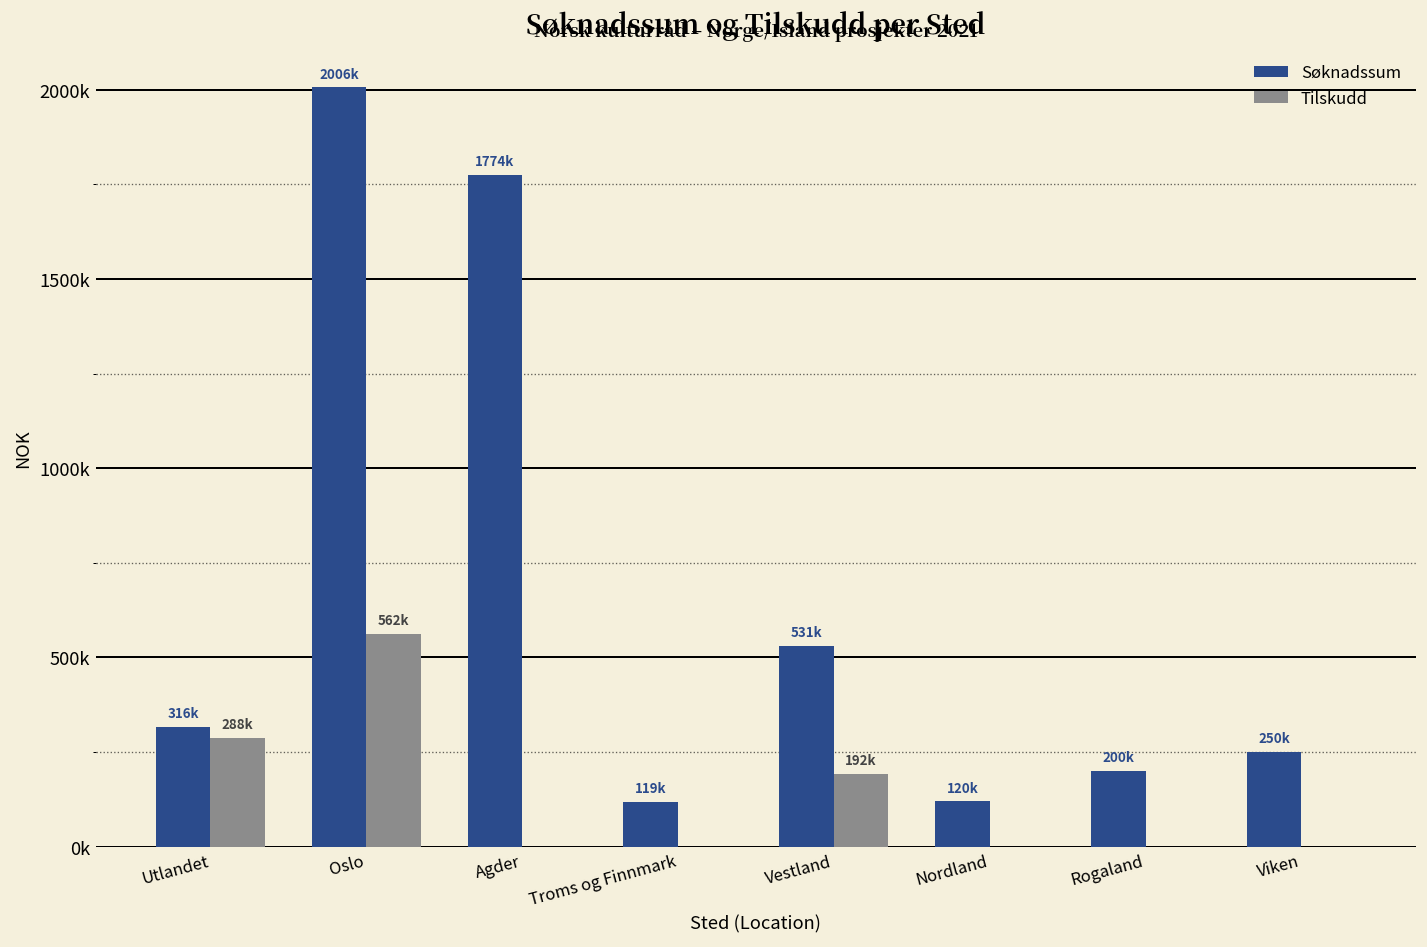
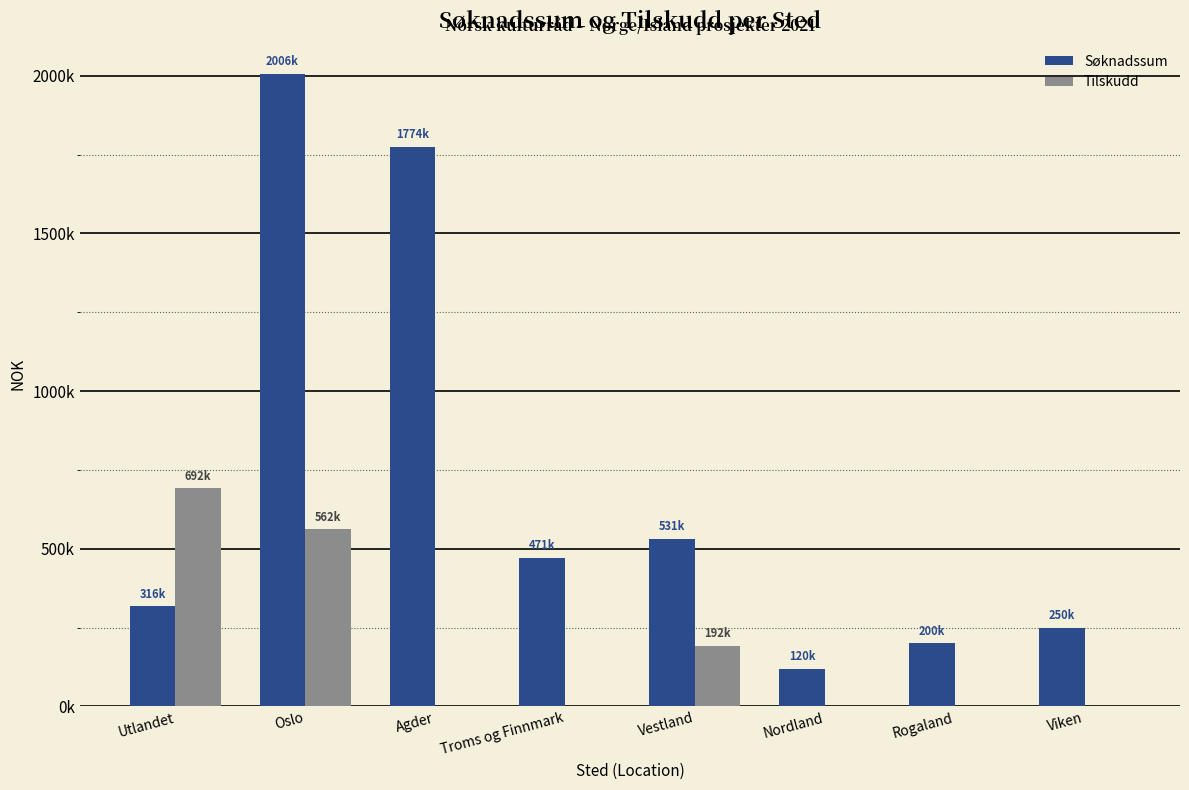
  {
    "Søknadssum": {
-     "Troms og Finnmark": "119k",
+     "Troms og Finnmark": "471k",
      "Vestland": "531k",
      "Nordland": "120k",
      "Rogaland": "200k",
      "Viken": "250k"
    },
    "Tilskudd": {
-     "Utlandet": "288k",
+     "Utlandet": "692k",
      "Oslo": "562k"
    }
  }
